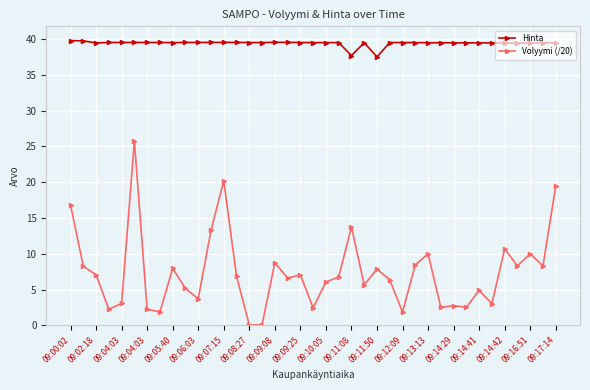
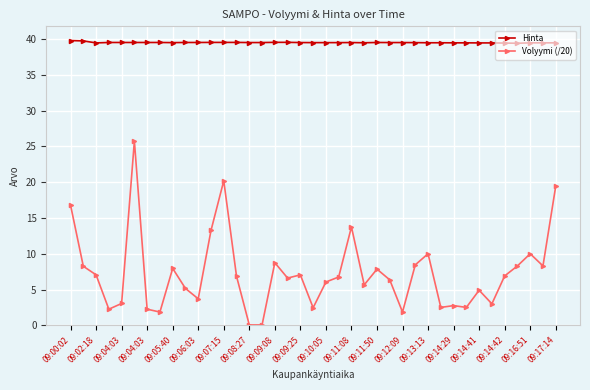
  {
    "Hinta": {
      "09:00:02": 40,
      "09:02:18": 39,
      "09:05:40": 40,
      "09:08:27": 40,
      "09:09:25": 40,
-     "09:11:08": 38,
-     "09:11:50": 38,
+     "09:11:08": 40,
+     "09:11:50": 40,
      "09:14:29": 39
    },
    "Volyymi (/20)": {
      "09:00:02": 17,
      "09:02:18": 7,
      "09:05:40": 8,
      "09:08:27": 0,
      "09:09:25": 7,
      "09:11:08": 14,
      "09:11:50": 8,
      "09:14:29": 3,
-     "09:14:42": 11,
+     "09:14:42": 7,
      "09:17:14": 19
    }
  }
